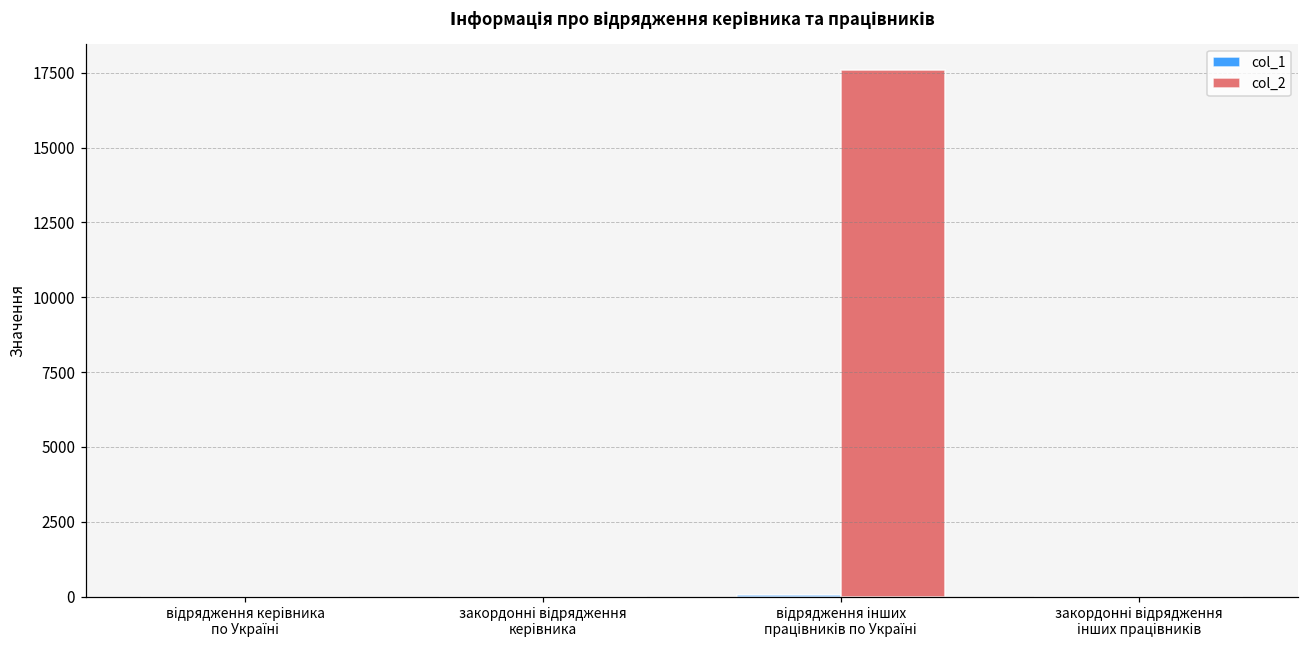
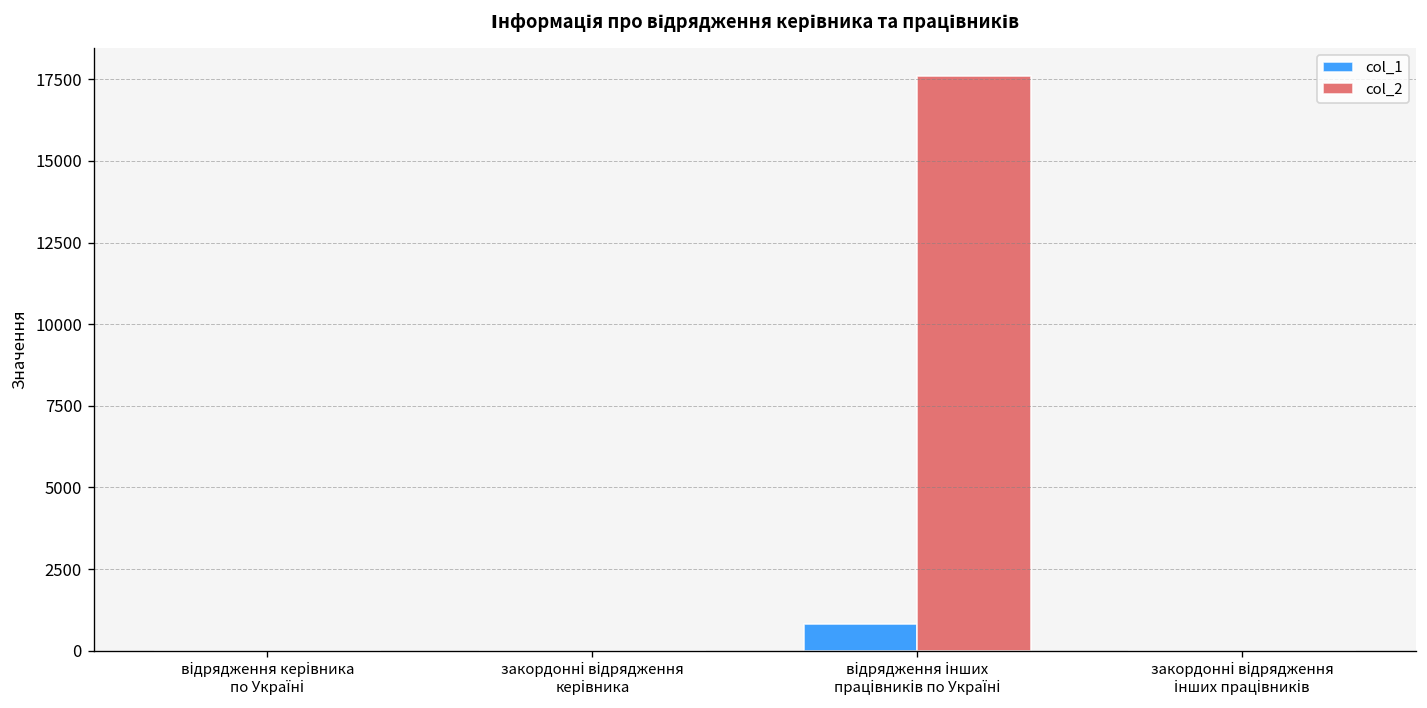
  {
    "col_1": {
      "відрядження керівника по Україні": 0,
      "закордонні відрядження керівника": 0,
-     "відрядження інших працівників по Україні": 0,
+     "відрядження інших працівників по Україні": 800,
      "закордонні відрядження інших працівників": 0
    },
    "col_2": {
      "відрядження керівника по Україні": 0,
      "закордонні відрядження керівника": 0,
      "відрядження інших працівників по Україні": 17600,
      "закордонні відрядження інших працівників": 0
    }
  }
